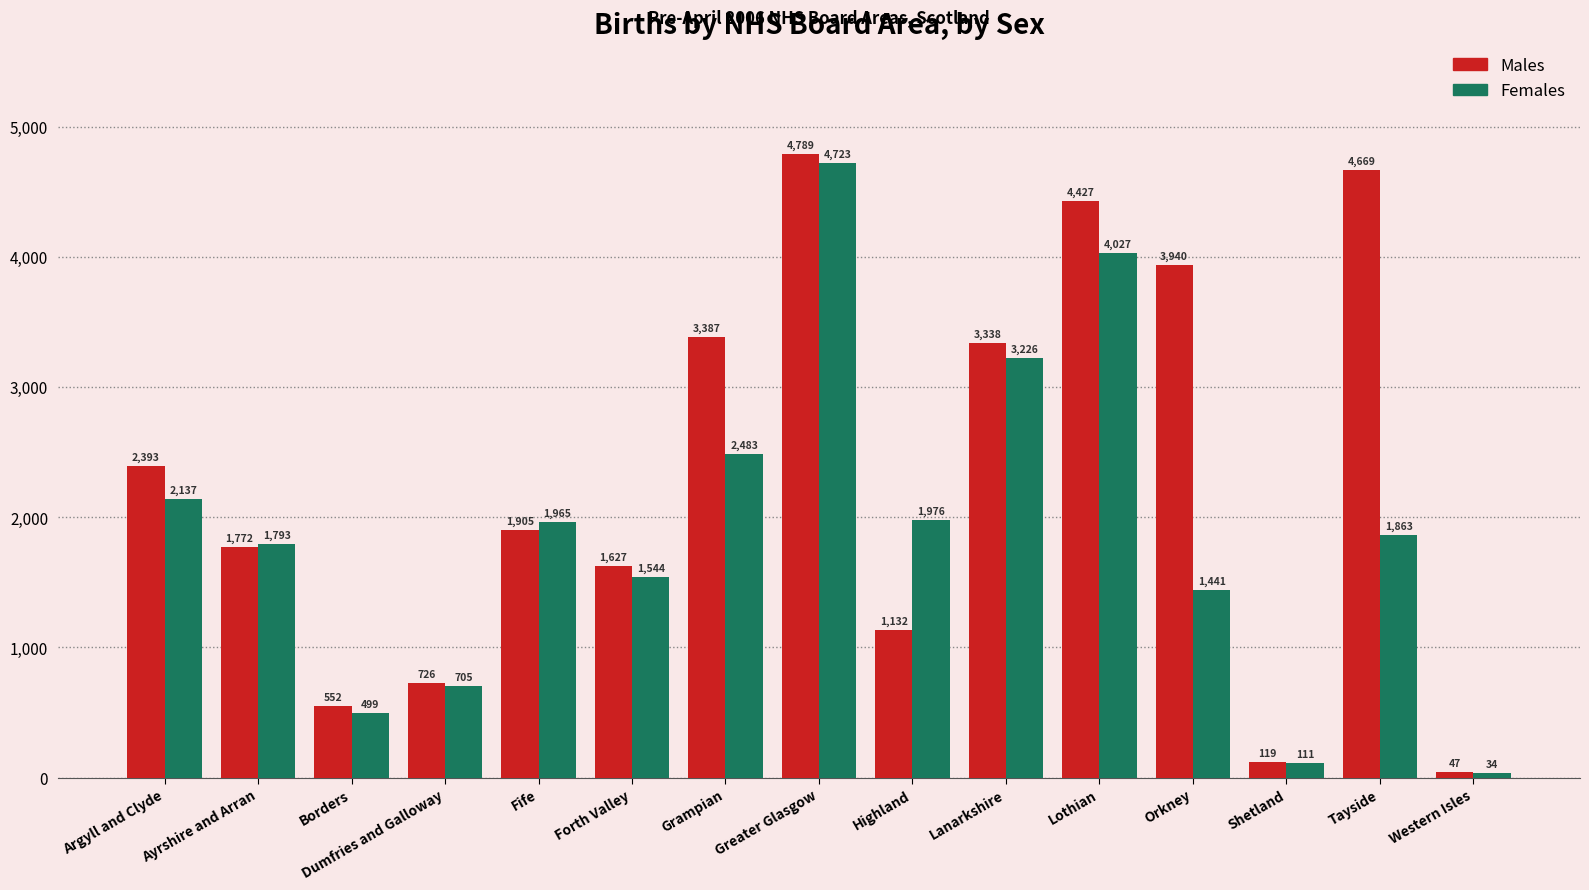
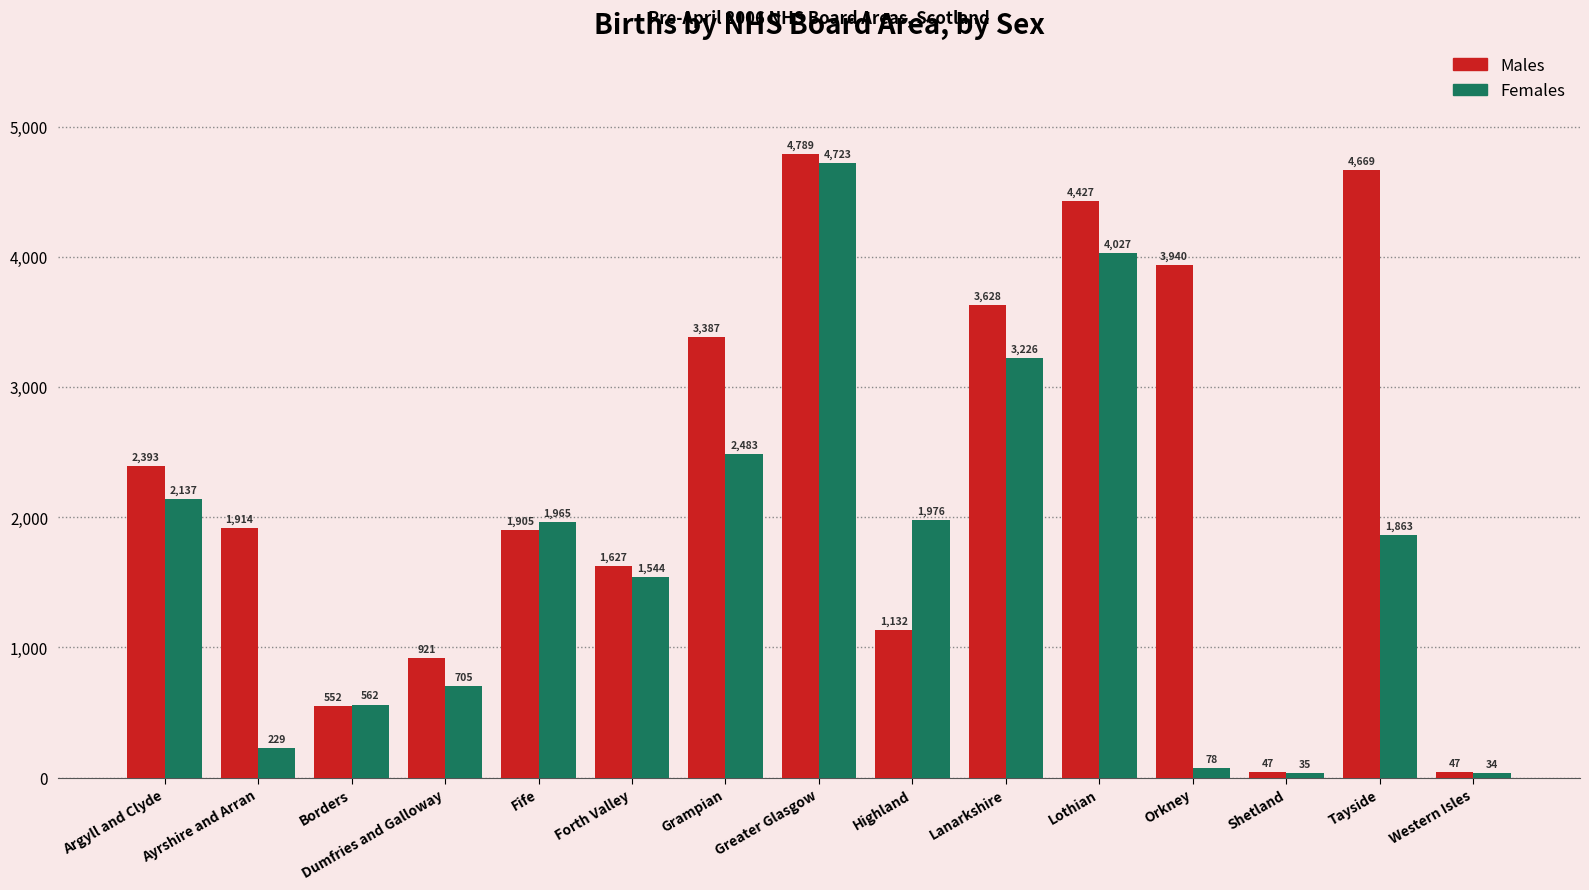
  {
    "Males": {
      "Argyll and Clyde": "2,393",
-     "Ayrshire and Arran": "1,772",
+     "Ayrshire and Arran": "1,914",
      "Borders": "552",
-     "Dumfries and Galloway": "726",
+     "Dumfries and Galloway": "921",
      "Fife": "1,905",
      "Forth Valley": "1,627",
      "Grampian": "3,387",
      "Greater Glasgow": "4,789",
      "Highland": "1,132",
-     "Lanarkshire": "3,338",
+     "Lanarkshire": "3,628",
      "Lothian": "4,427",
      "Orkney": "3,940",
-     "Shetland": "119",
+     "Shetland": "47",
      "Tayside": "4,669",
      "Western Isles": "47"
    },
    "Females": {
      "Argyll and Clyde": "2,137",
-     "Ayrshire and Arran": "1,793",
-     "Borders": "499",
+     "Ayrshire and Arran": "229",
+     "Borders": "562",
      "Dumfries and Galloway": "705",
      "Fife": "1,965",
      "Forth Valley": "1,544",
      "Grampian": "2,483",
      "Greater Glasgow": "4,723",
      "Highland": "1,976",
      "Lanarkshire": "3,226",
      "Lothian": "4,027",
-     "Orkney": "1,441",
-     "Shetland": "111",
+     "Orkney": "78",
+     "Shetland": "35",
      "Tayside": "1,863",
      "Western Isles": "34"
    }
  }
